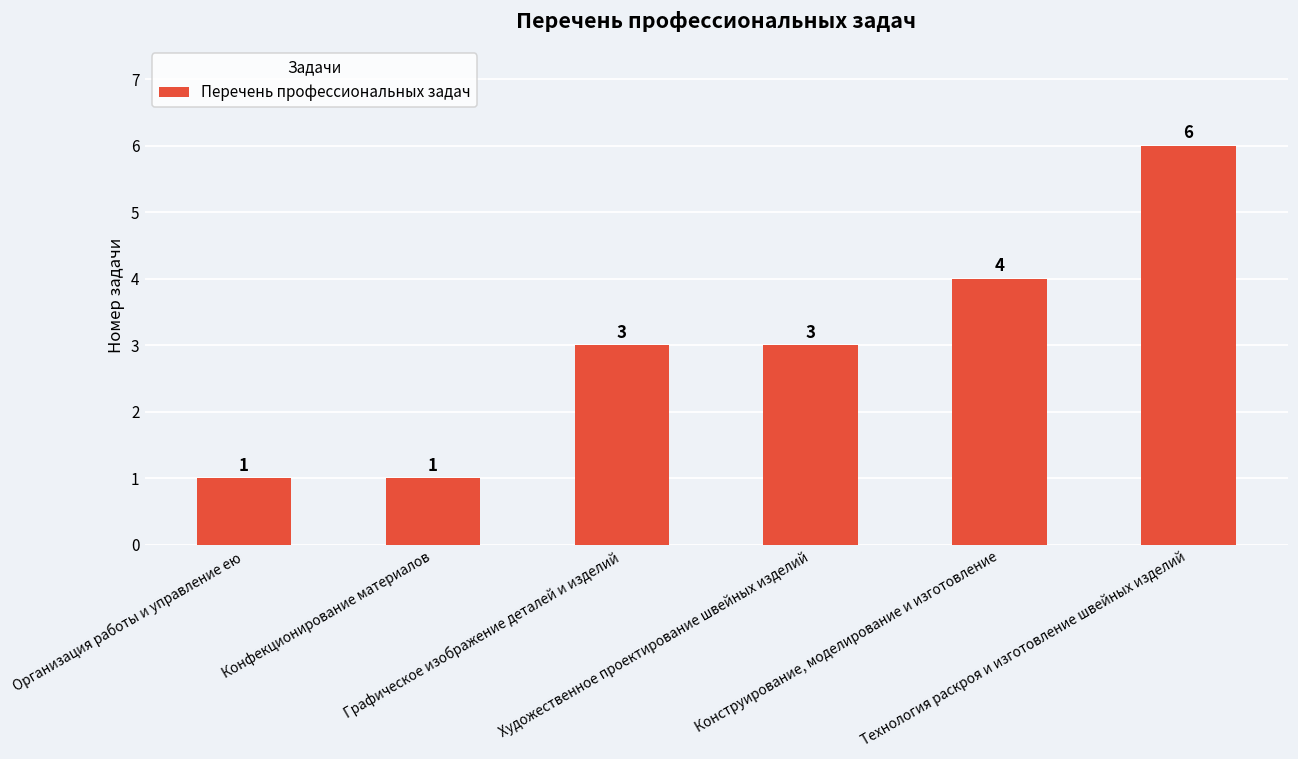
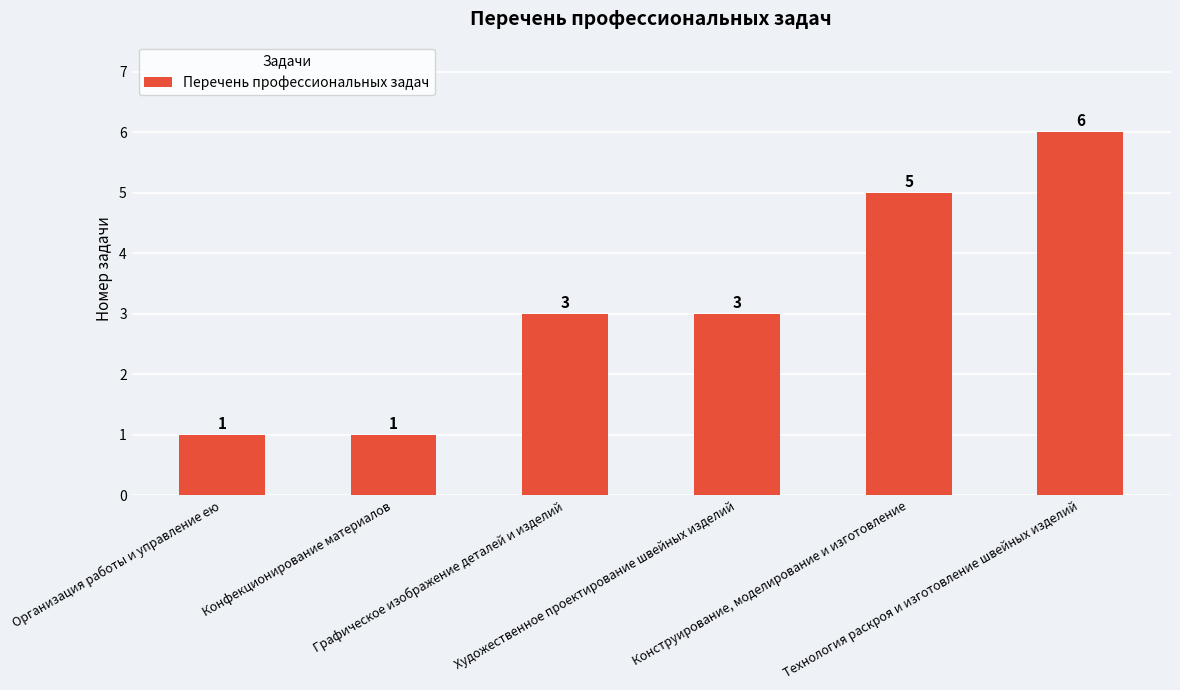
  {
    "Организация работы и управление ею": 1,
    "Конфекционирование материалов": 1,
    "Графическое изображение деталей и изделий": 3,
    "Художественное проектирование швейных изделий": 3,
-   "Конструирование, моделирование и изготовление": 4,
+   "Конструирование, моделирование и изготовление": 5,
    "Технология раскроя и изготовление швейных изделий": 6
  }
